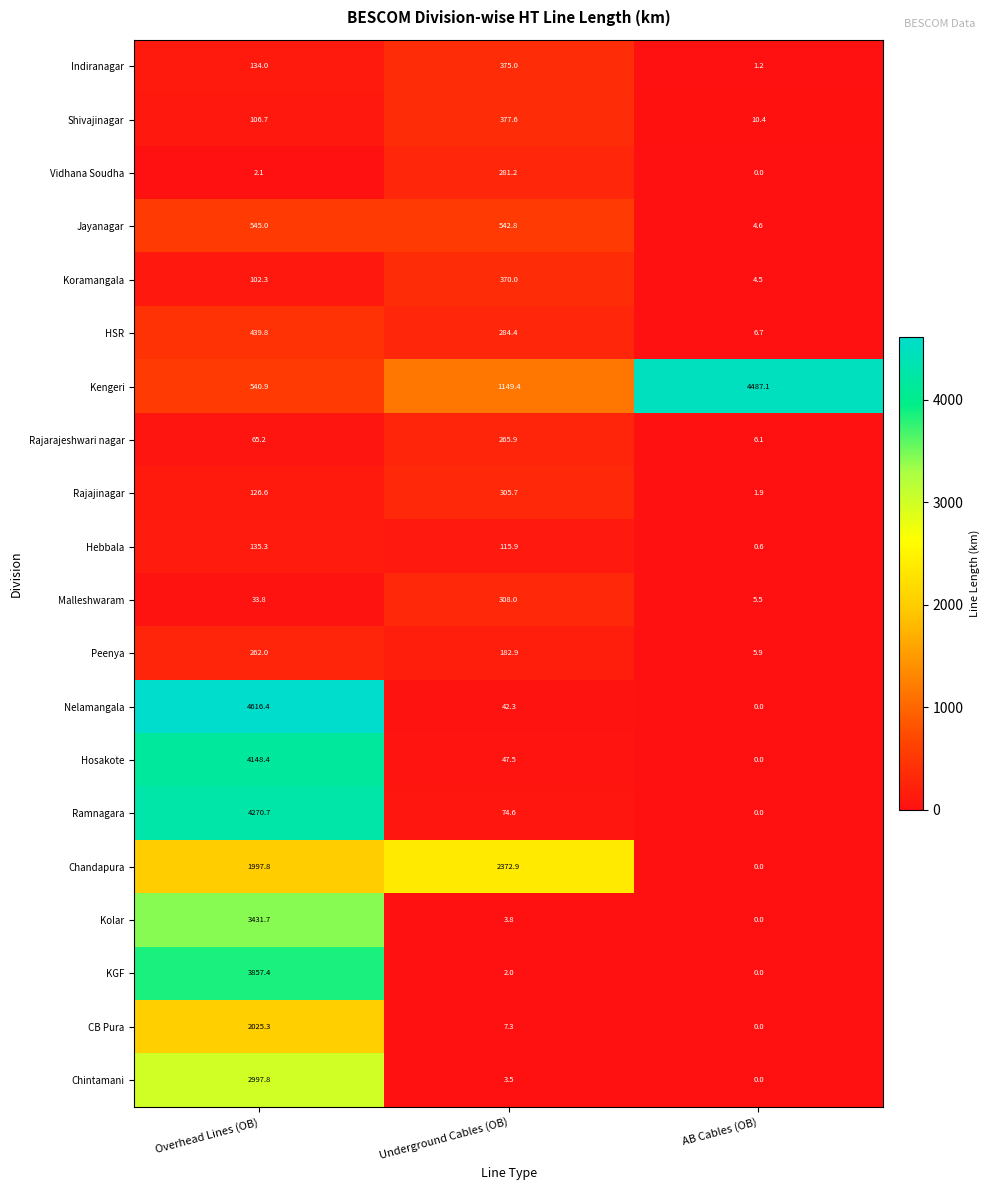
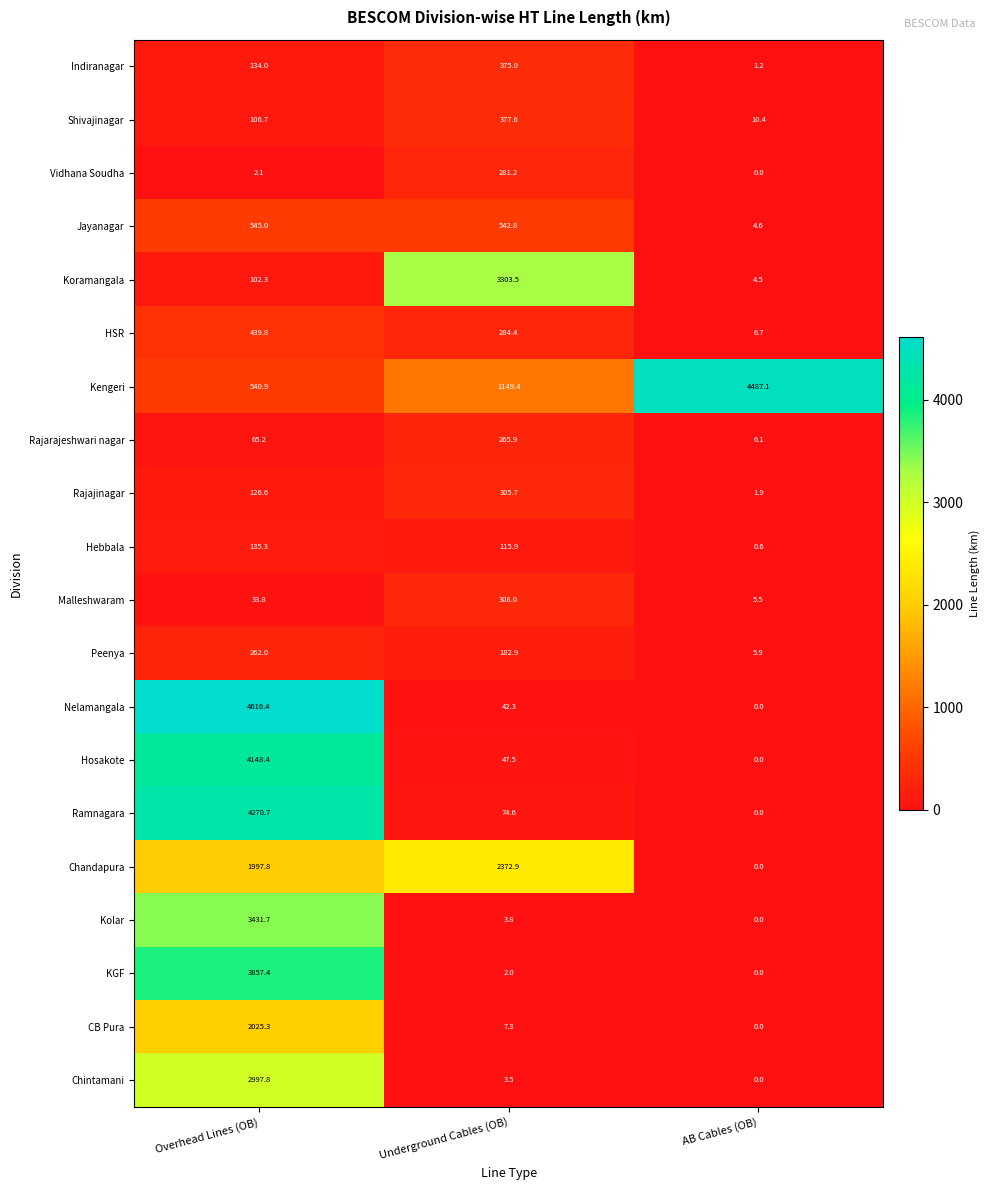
  {
    "Indiranagar": {
      "Overhead Lines (OB)": 134.0,
      "Underground Cables (OB)": 375.0,
      "AB Cables (OB)": 1.2
    },
    "Shivajinagar": {
      "Overhead Lines (OB)": 106.7,
      "Underground Cables (OB)": 377.6,
      "AB Cables (OB)": 10.4
    },
    "Vidhana Soudha": {
      "Overhead Lines (OB)": 2.1,
      "Underground Cables (OB)": 281.2,
      "AB Cables (OB)": 0.0
    },
    "Jayanagar": {
      "Overhead Lines (OB)": 545.0,
      "Underground Cables (OB)": 542.8,
      "AB Cables (OB)": 4.6
    },
    "Koramangala": {
      "Overhead Lines (OB)": 102.3,
-     "Underground Cables (OB)": 370.0,
+     "Underground Cables (OB)": 3303.5,
      "AB Cables (OB)": 4.5
    },
    "HSR": {
      "Overhead Lines (OB)": 439.8,
      "Underground Cables (OB)": 284.4,
      "AB Cables (OB)": 6.7
    },
    "Kengeri": {
      "Overhead Lines (OB)": 540.9,
      "Underground Cables (OB)": 1149.4,
      "AB Cables (OB)": 4487.1
    },
    "Rajarajeshwari nagar": {
      "Overhead Lines (OB)": 65.2,
      "Underground Cables (OB)": 265.9,
      "AB Cables (OB)": 6.1
    },
    "Rajajinagar": {
      "Overhead Lines (OB)": 126.6,
      "Underground Cables (OB)": 305.7,
      "AB Cables (OB)": 1.9
    },
    "Hebbala": {
      "Overhead Lines (OB)": 135.3,
      "Underground Cables (OB)": 115.9,
      "AB Cables (OB)": 0.6
    },
    "Malleshwaram": {
      "Overhead Lines (OB)": 33.8,
      "Underground Cables (OB)": 308.0,
      "AB Cables (OB)": 5.5
    },
    "Peenya": {
      "Overhead Lines (OB)": 262.0,
      "Underground Cables (OB)": 182.9,
      "AB Cables (OB)": 5.9
    },
    "Nelamangala": {
      "Overhead Lines (OB)": 4616.4,
      "Underground Cables (OB)": 42.3,
      "AB Cables (OB)": 0.0
    },
    "Hosakote": {
      "Overhead Lines (OB)": 4148.4,
      "Underground Cables (OB)": 47.5,
      "AB Cables (OB)": 0.0
    },
    "Ramnagara": {
      "Overhead Lines (OB)": 4270.7,
      "Underground Cables (OB)": 74.6,
      "AB Cables (OB)": 0.0
    },
    "Chandapura": {
      "Overhead Lines (OB)": 1997.8,
      "Underground Cables (OB)": 2372.9,
      "AB Cables (OB)": 0.0
    },
    "Kolar": {
      "Overhead Lines (OB)": 3431.7,
      "Underground Cables (OB)": 3.8,
      "AB Cables (OB)": 0.0
    },
    "KGF": {
      "Overhead Lines (OB)": 3857.4,
      "Underground Cables (OB)": 2.0,
      "AB Cables (OB)": 0.0
    },
    "CB Pura": {
      "Overhead Lines (OB)": 2025.3,
      "Underground Cables (OB)": 7.3,
      "AB Cables (OB)": 0.0
    },
    "Chintamani": {
      "Overhead Lines (OB)": 2997.8,
      "Underground Cables (OB)": 3.5,
      "AB Cables (OB)": 0.0
    }
  }
